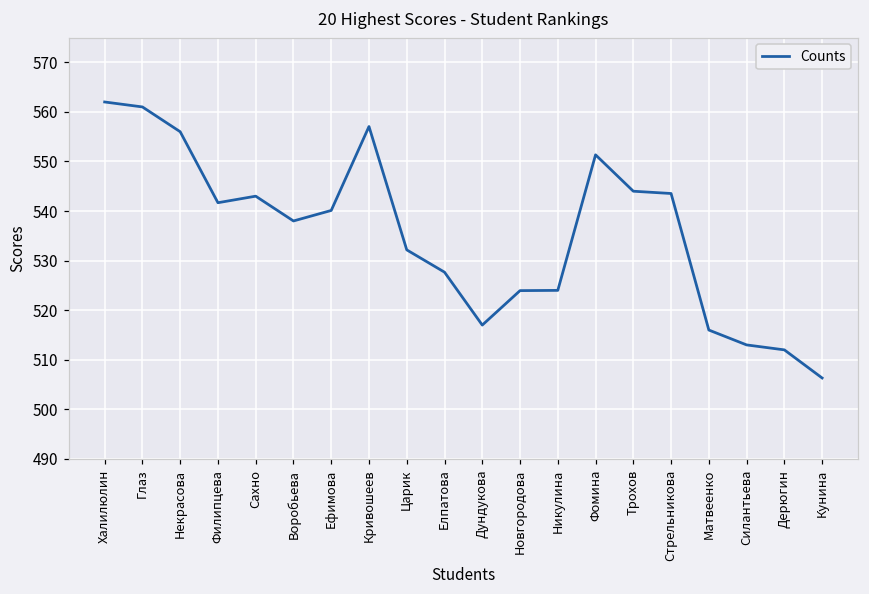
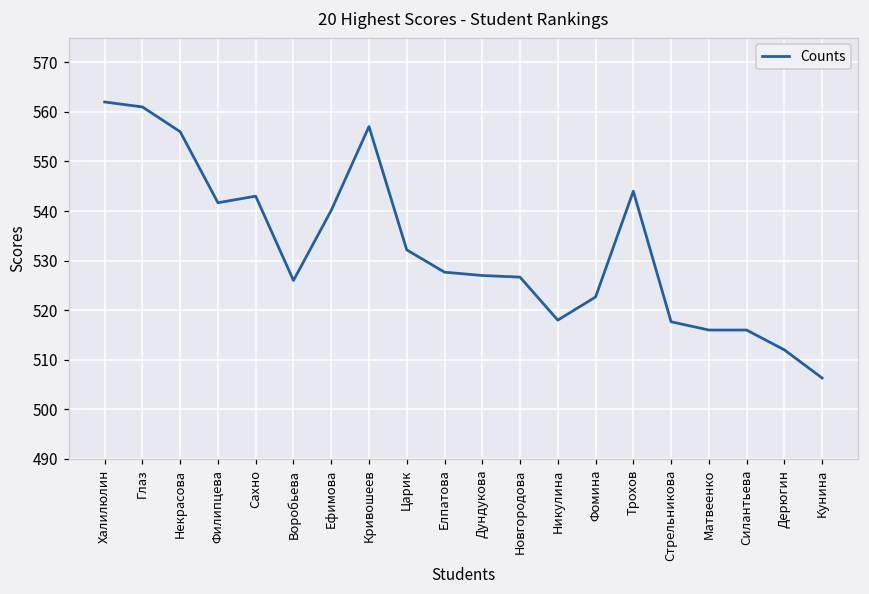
  {
    "Халилюлин": 562,
    "Глаз": 561,
    "Некрасова": 556,
    "Филипцева": 542,
    "Сахно": 543,
-   "Воробьева": 538,
+   "Воробьева": 526,
    "Ефимова": 540,
    "Кривошеев": 557,
    "Царик": 532,
    "Елпатова": 528,
-   "Дундукова": 517,
-   "Новгородова": 524,
-   "Никулина": 524,
-   "Фомина": 551,
+   "Дундукова": 527,
+   "Новгородова": 527,
+   "Никулина": 518,
+   "Фомина": 523,
    "Трохов": 544,
-   "Стрельникова": 544,
+   "Стрельникова": 518,
    "Матвеенко": 516,
-   "Силантьева": 513,
+   "Силантьева": 516,
    "Дерюгин": 512,
    "Кунина": 506
  }
